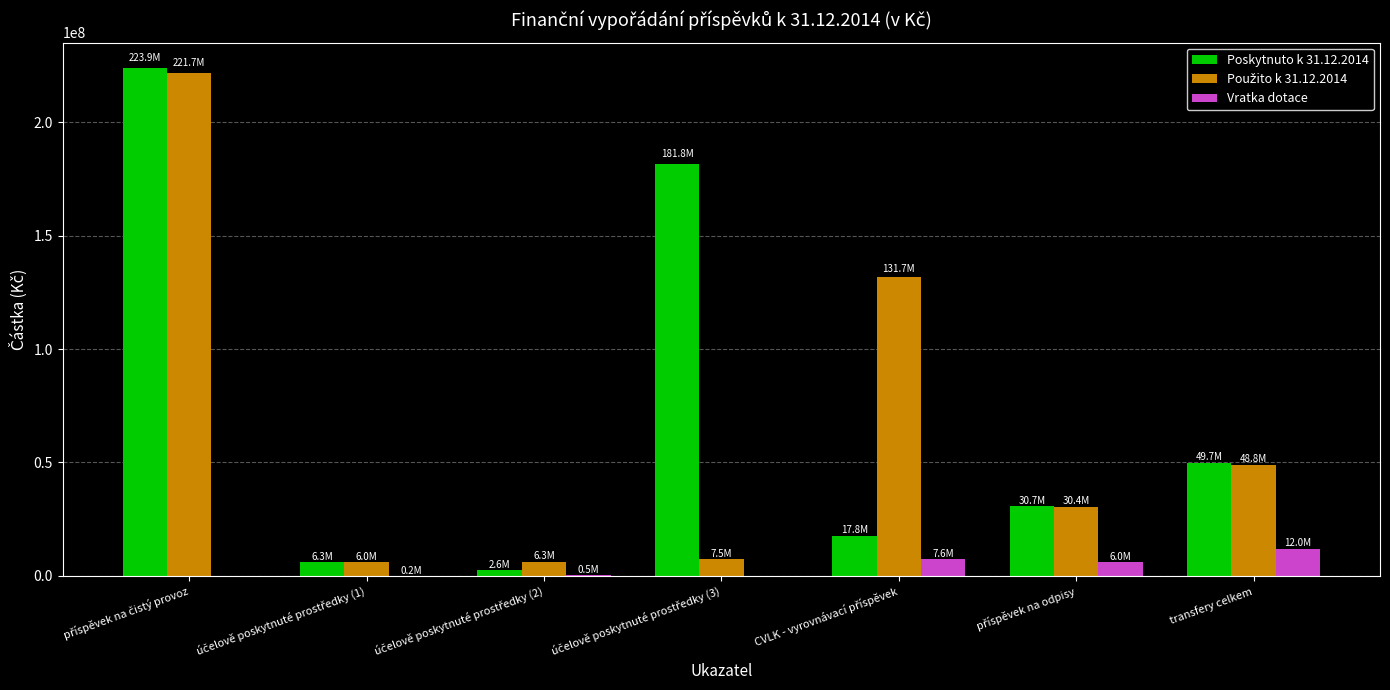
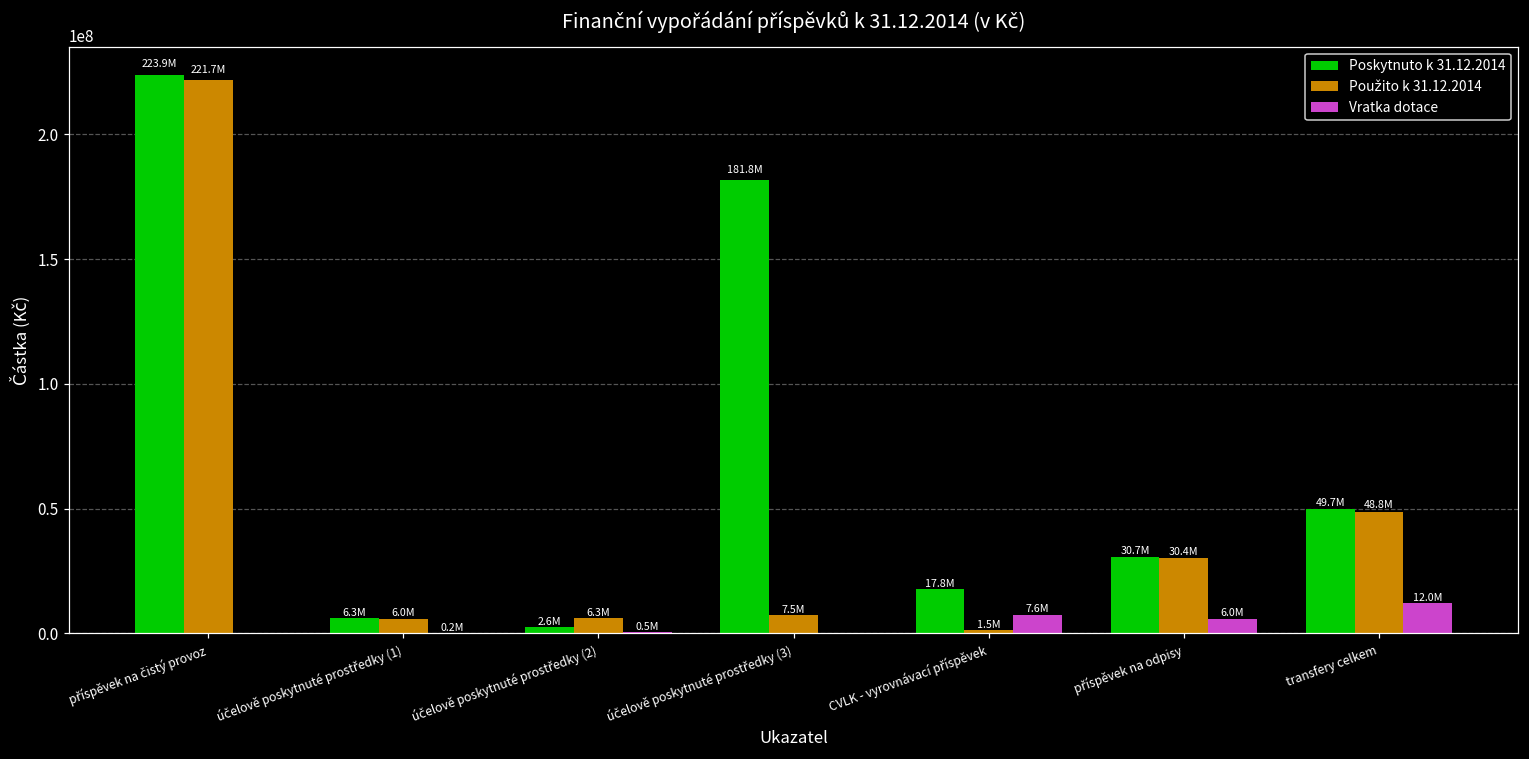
  {
    "Poskytnuto k 31.12.2014": {
      "příspěvek na čistý provoz": "223.9M",
      "účelově poskytnuté prostředky (1)": "6.3M",
      "účelově poskytnuté prostředky (2)": "2.6M",
      "účelově poskytnuté prostředky (3)": "181.8M",
      "CVLK - vyrovnávací příspěvek": "17.8M",
      "příspěvek na odpisy": "30.7M",
      "transfery celkem": "49.7M"
    },
    "Použito k 31.12.2014": {
      "příspěvek na čistý provoz": "221.7M",
      "účelově poskytnuté prostředky (1)": "6.0M",
      "účelově poskytnuté prostředky (2)": "6.3M",
      "účelově poskytnuté prostředky (3)": "7.5M",
-     "CVLK - vyrovnávací příspěvek": "131.7M",
+     "CVLK - vyrovnávací příspěvek": "1.5M",
      "příspěvek na odpisy": "30.4M",
      "transfery celkem": "48.8M"
    },
    "Vratka dotace": {
      "účelově poskytnuté prostředky (1)": "0.2M",
      "účelově poskytnuté prostředky (2)": "0.5M",
      "CVLK - vyrovnávací příspěvek": "7.6M",
      "příspěvek na odpisy": "6.0M",
      "transfery celkem": "12.0M"
    }
  }
